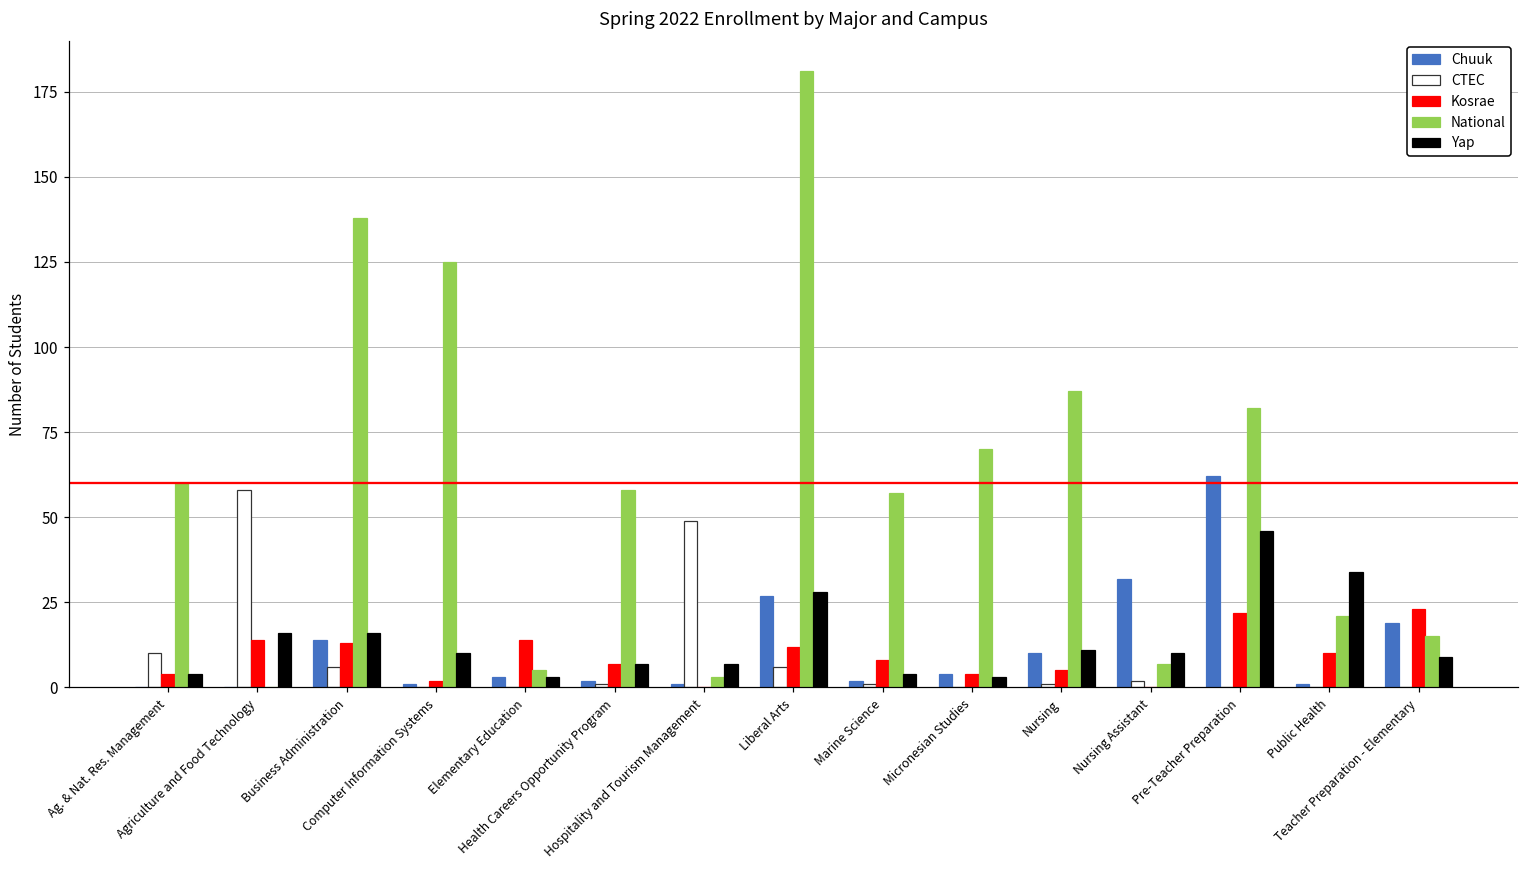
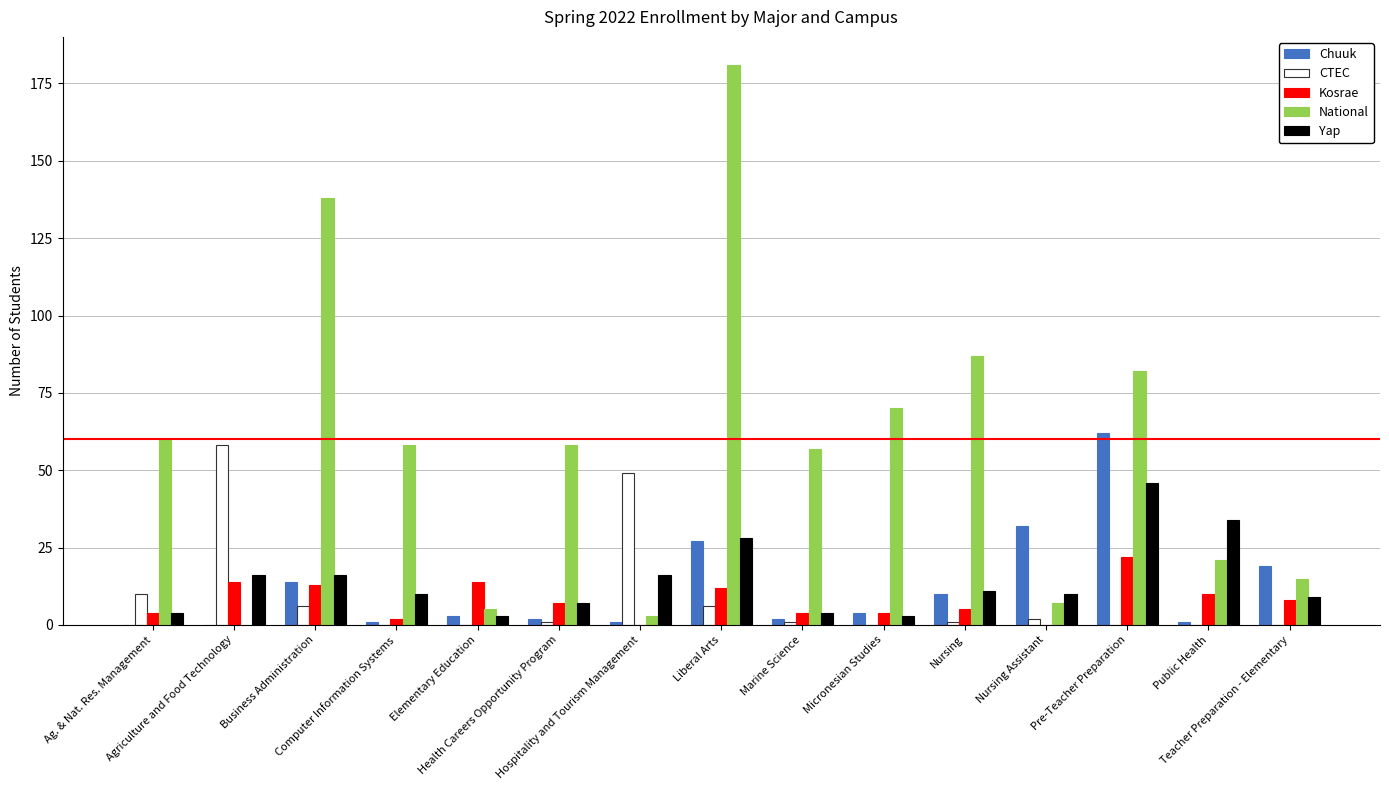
  {
    "Chuuk": {
      "Ag. & Nat. Res. Management": 0,
      "Agriculture and Food Technology": 0,
      "Business Administration": 14,
      "Computer Information Systems": 1,
      "Elementary Education": 3,
      "Health Careers Opportunity Program": 2,
      "Hospitality and Tourism Management": 1,
      "Liberal Arts": 27,
      "Marine Science": 2,
      "Micronesian Studies": 4,
      "Nursing": 10,
      "Nursing Assistant": 32,
      "Pre-Teacher Preparation": 62,
      "Public Health": 1,
      "Teacher Preparation - Elementary": 19
    },
    "CTEC": {
      "Ag. & Nat. Res. Management": 10,
      "Agriculture and Food Technology": 58,
      "Business Administration": 6,
      "Computer Information Systems": 0,
      "Elementary Education": 0,
      "Health Careers Opportunity Program": 1,
      "Hospitality and Tourism Management": 49,
      "Liberal Arts": 6,
      "Marine Science": 1,
      "Micronesian Studies": 0,
      "Nursing": 1,
      "Nursing Assistant": 2,
      "Pre-Teacher Preparation": 0,
      "Public Health": 0,
      "Teacher Preparation - Elementary": 0
    },
    "Kosrae": {
      "Ag. & Nat. Res. Management": 4,
      "Agriculture and Food Technology": 14,
      "Business Administration": 13,
      "Computer Information Systems": 2,
      "Elementary Education": 14,
      "Health Careers Opportunity Program": 7,
      "Hospitality and Tourism Management": 0,
      "Liberal Arts": 12,
-     "Marine Science": 8,
+     "Marine Science": 4,
      "Micronesian Studies": 4,
      "Nursing": 5,
      "Nursing Assistant": 0,
      "Pre-Teacher Preparation": 22,
      "Public Health": 10,
-     "Teacher Preparation - Elementary": 23
+     "Teacher Preparation - Elementary": 8
    },
    "National": {
      "Ag. & Nat. Res. Management": 60,
      "Agriculture and Food Technology": 0,
      "Business Administration": 138,
-     "Computer Information Systems": 125,
+     "Computer Information Systems": 58,
      "Elementary Education": 5,
      "Health Careers Opportunity Program": 58,
      "Hospitality and Tourism Management": 3,
      "Liberal Arts": 181,
      "Marine Science": 57,
      "Micronesian Studies": 70,
      "Nursing": 87,
      "Nursing Assistant": 7,
      "Pre-Teacher Preparation": 82,
      "Public Health": 21,
      "Teacher Preparation - Elementary": 15
    },
    "Yap": {
      "Ag. & Nat. Res. Management": 4,
      "Agriculture and Food Technology": 16,
      "Business Administration": 16,
      "Computer Information Systems": 10,
      "Elementary Education": 3,
      "Health Careers Opportunity Program": 7,
-     "Hospitality and Tourism Management": 7,
+     "Hospitality and Tourism Management": 16,
      "Liberal Arts": 28,
      "Marine Science": 4,
      "Micronesian Studies": 3,
      "Nursing": 11,
      "Nursing Assistant": 10,
      "Pre-Teacher Preparation": 46,
      "Public Health": 34,
      "Teacher Preparation - Elementary": 9
    }
  }
